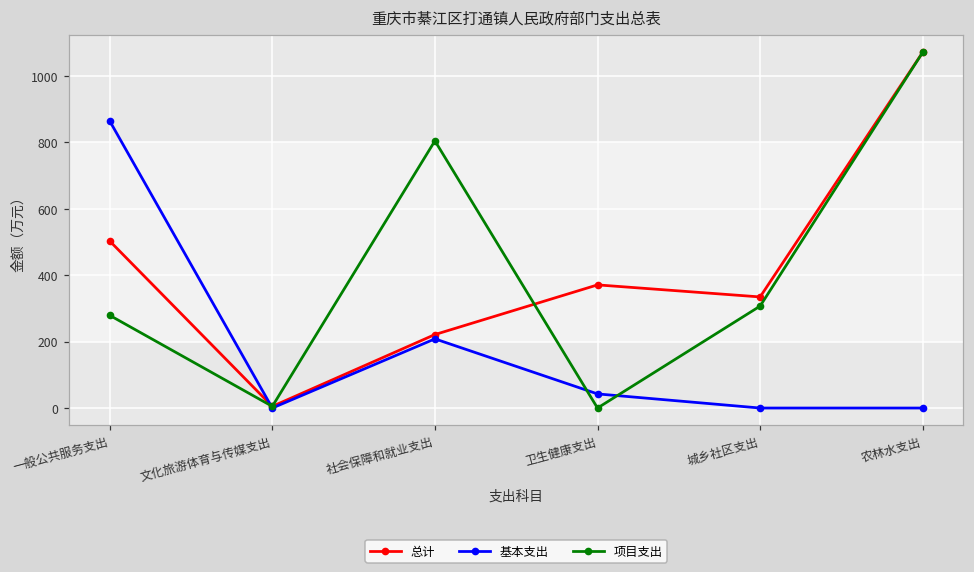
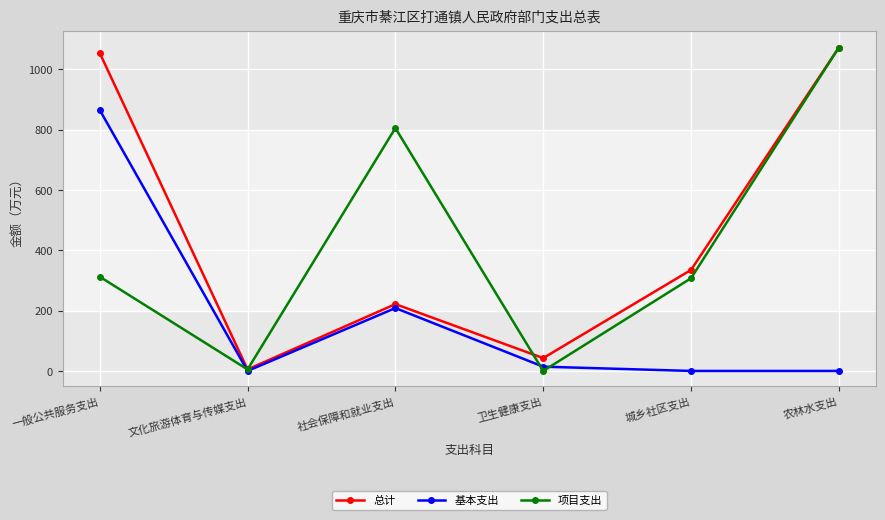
  {
    "总计": {
-     "一般公共服务支出": 500,
+     "一般公共服务支出": 1050,
      "社会保障和就业支出": 220,
-     "卫生健康支出": 370,
+     "卫生健康支出": 40,
      "城乡社区支出": 330
    },
    "基本支出": {
      "一般公共服务支出": 860,
      "社会保障和就业支出": 210,
-     "卫生健康支出": 40,
+     "卫生健康支出": 10,
      "城乡社区支出": 0,
      "农林水支出": 0
    },
    "项目支出": {
-     "一般公共服务支出": 280,
+     "一般公共服务支出": 310,
      "社会保障和就业支出": 800,
      "卫生健康支出": 0,
      "城乡社区支出": 310
    }
  }
